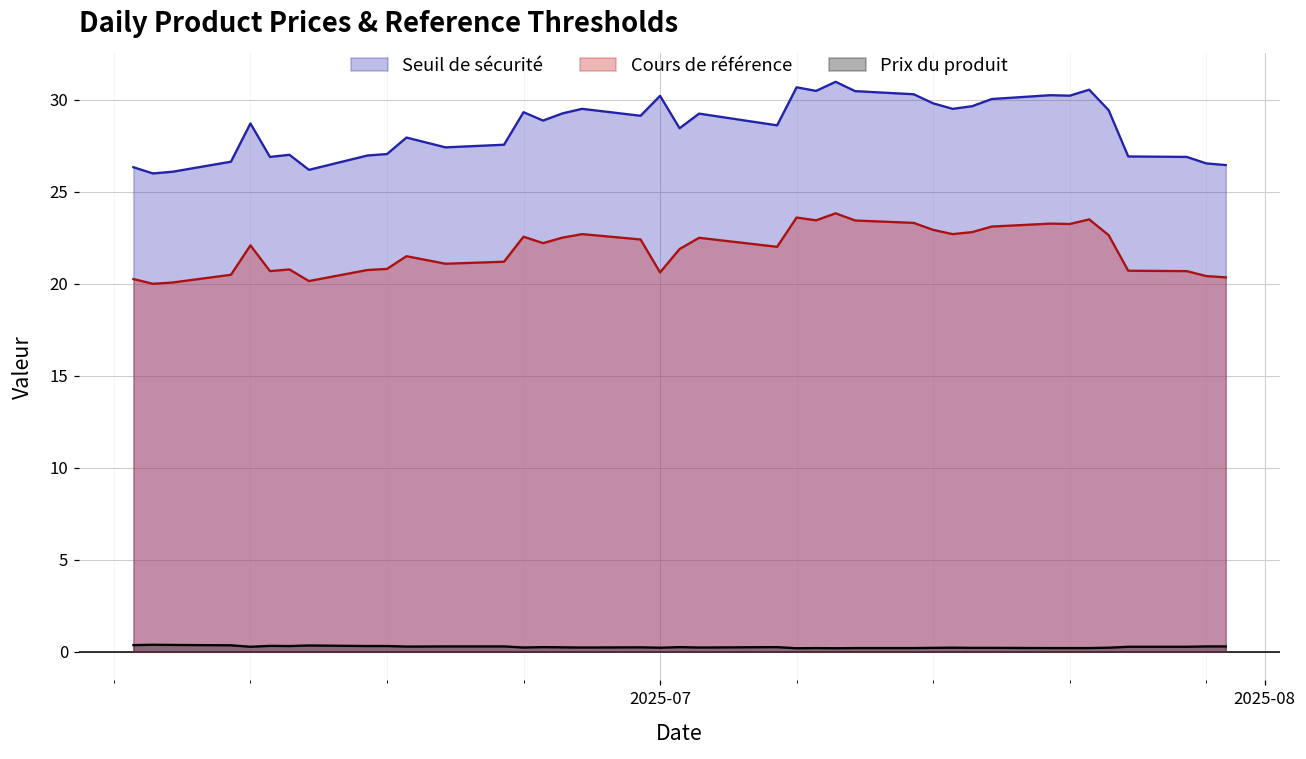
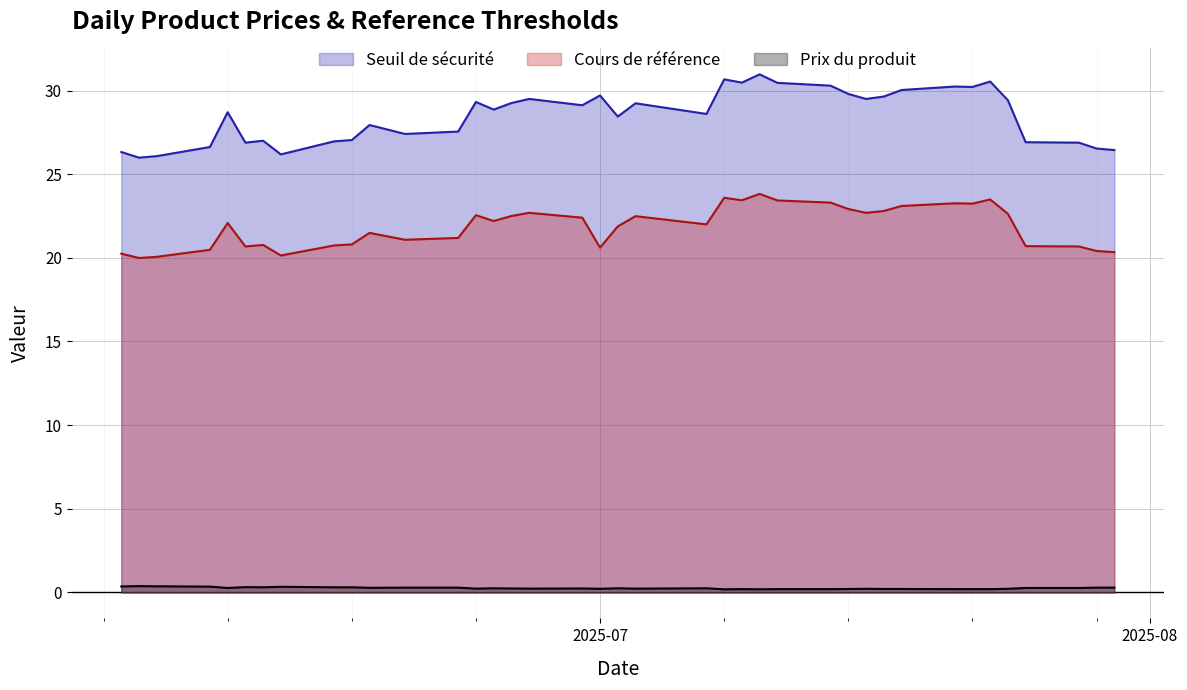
  {
    "Seuil de sécurité": {
-     "2025-07": 30.2
+     "2025-07": 29.7
    },
    "Cours de référence": {
      "2025-07": 20.6
    },
    "Prix du produit": {
      "2025-07": 0.2
    }
  }
